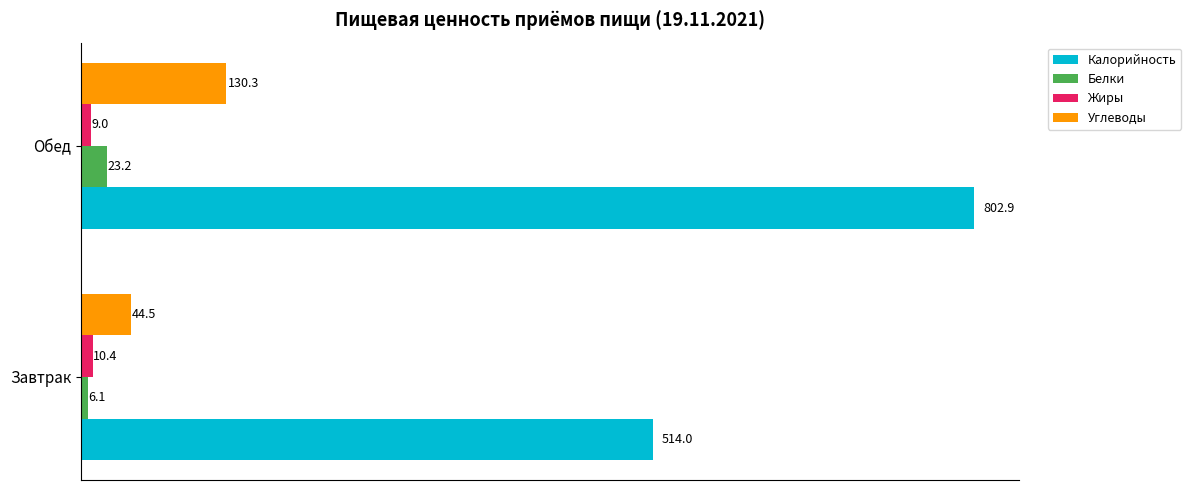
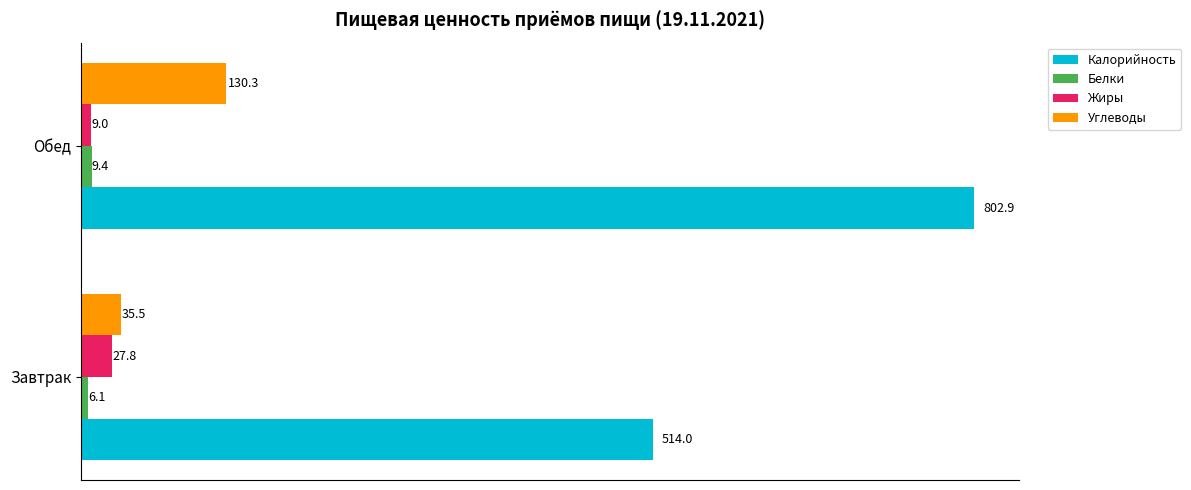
  {
    "Калорийность": {
      "Обед": 802.9,
      "Завтрак": 514.0
    },
    "Белки": {
-     "Обед": 23.2,
+     "Обед": 9.4,
      "Завтрак": 6.1
    },
    "Жиры": {
      "Обед": 9.0,
-     "Завтрак": 10.4
+     "Завтрак": 27.8
    },
    "Углеводы": {
      "Обед": 130.3,
-     "Завтрак": 44.5
+     "Завтрак": 35.5
    }
  }
